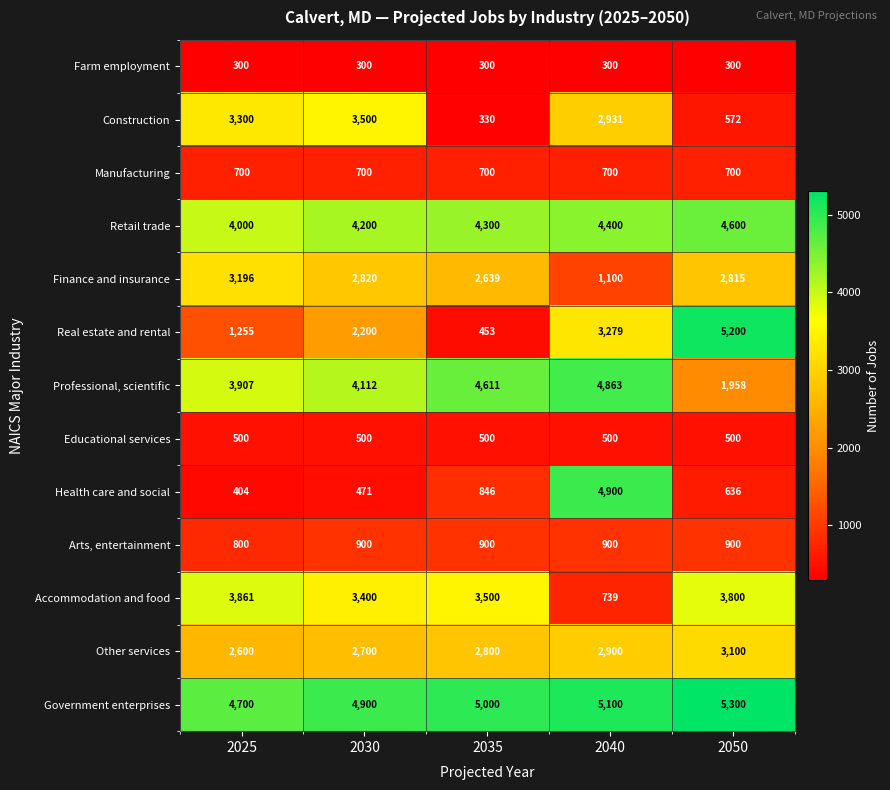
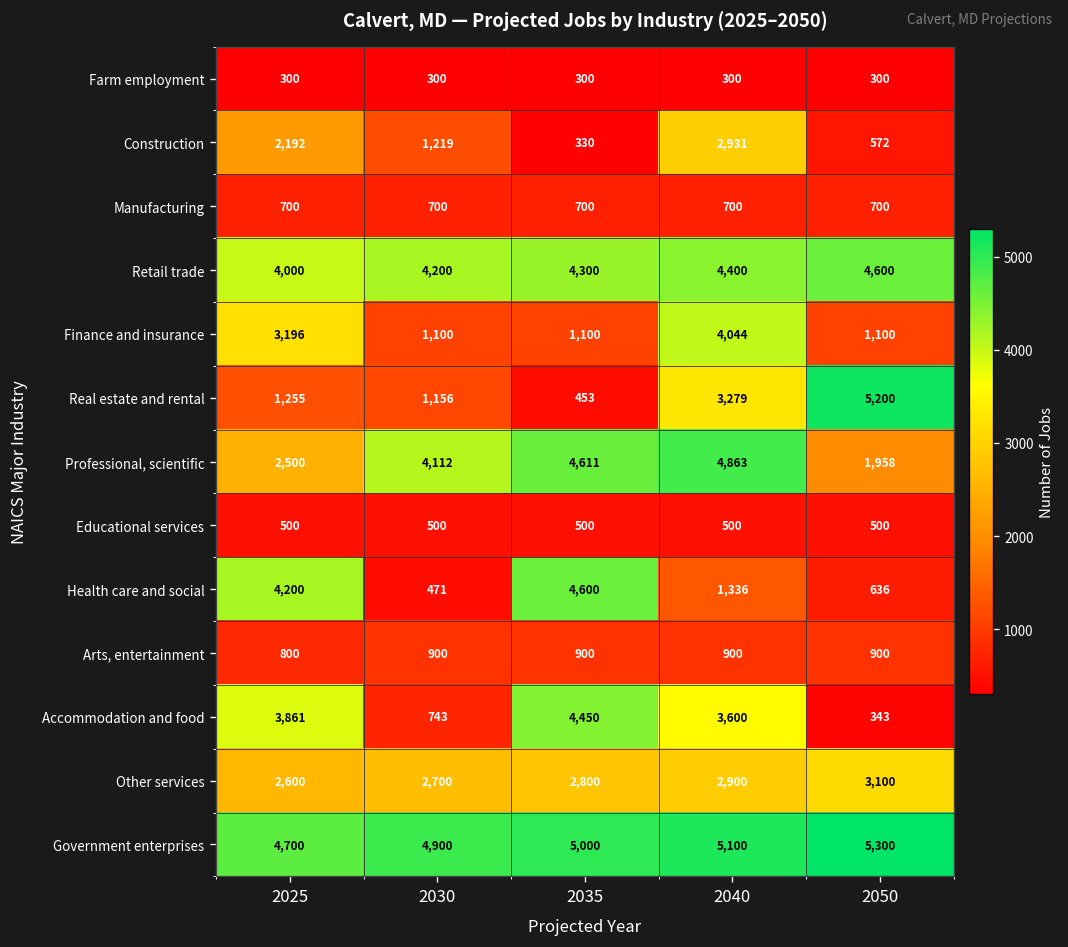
  {
    "Farm employment": {
      "2025": "300",
      "2030": "300",
      "2035": "300",
      "2040": "300",
      "2050": "300"
    },
    "Construction": {
-     "2025": "3,300",
-     "2030": "3,500",
+     "2025": "2,192",
+     "2030": "1,219",
      "2035": "330",
      "2040": "2,931",
      "2050": "572"
    },
    "Manufacturing": {
      "2025": "700",
      "2030": "700",
      "2035": "700",
      "2040": "700",
      "2050": "700"
    },
    "Retail trade": {
      "2025": "4,000",
      "2030": "4,200",
      "2035": "4,300",
      "2040": "4,400",
      "2050": "4,600"
    },
    "Finance and insurance": {
      "2025": "3,196",
-     "2030": "2,820",
-     "2035": "2,639",
-     "2040": "1,100",
-     "2050": "2,815"
+     "2030": "1,100",
+     "2035": "1,100",
+     "2040": "4,044",
+     "2050": "1,100"
    },
    "Real estate and rental": {
      "2025": "1,255",
-     "2030": "2,200",
+     "2030": "1,156",
      "2035": "453",
      "2040": "3,279",
      "2050": "5,200"
    },
    "Professional, scientific": {
-     "2025": "3,907",
+     "2025": "2,500",
      "2030": "4,112",
      "2035": "4,611",
      "2040": "4,863",
      "2050": "1,958"
    },
    "Educational services": {
      "2025": "500",
      "2030": "500",
      "2035": "500",
      "2040": "500",
      "2050": "500"
    },
    "Health care and social": {
-     "2025": "404",
+     "2025": "4,200",
      "2030": "471",
-     "2035": "846",
-     "2040": "4,900",
+     "2035": "4,600",
+     "2040": "1,336",
      "2050": "636"
    },
    "Arts, entertainment": {
      "2025": "800",
      "2030": "900",
      "2035": "900",
      "2040": "900",
      "2050": "900"
    },
    "Accommodation and food": {
      "2025": "3,861",
-     "2030": "3,400",
-     "2035": "3,500",
-     "2040": "739",
-     "2050": "3,800"
+     "2030": "743",
+     "2035": "4,450",
+     "2040": "3,600",
+     "2050": "343"
    },
    "Other services": {
      "2025": "2,600",
      "2030": "2,700",
      "2035": "2,800",
      "2040": "2,900",
      "2050": "3,100"
    },
    "Government enterprises": {
      "2025": "4,700",
      "2030": "4,900",
      "2035": "5,000",
      "2040": "5,100",
      "2050": "5,300"
    }
  }
